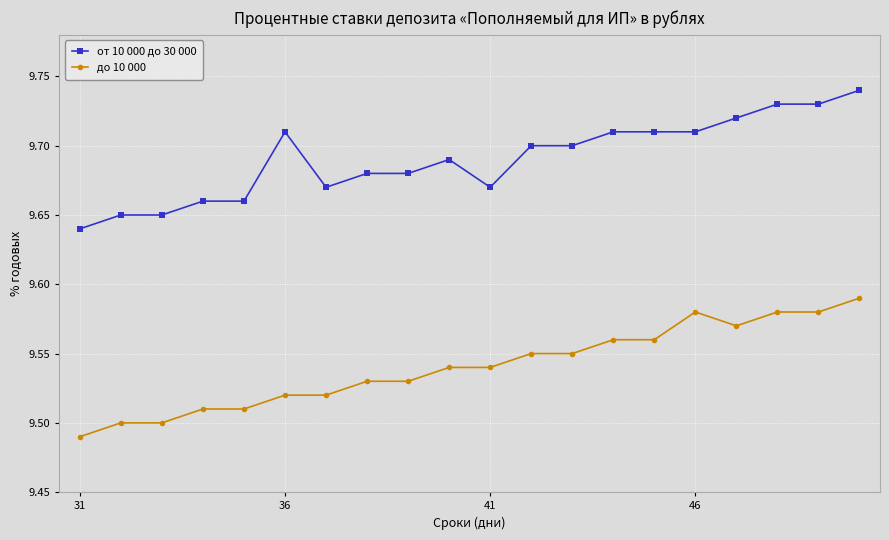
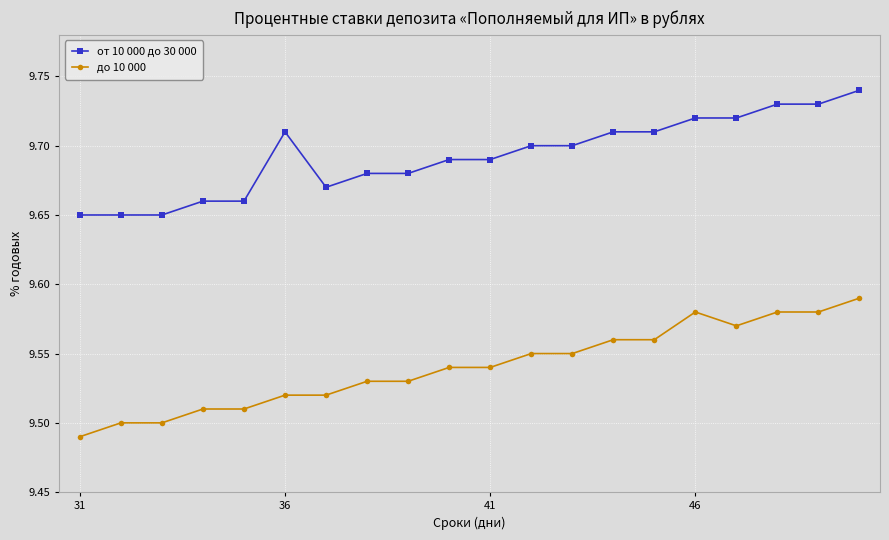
  {
    "от 10 000 до 30 000": {
-     "31": 9.64,
+     "31": 9.65,
      "36": 9.71,
-     "41": 9.67,
-     "46": 9.71
+     "41": 9.69,
+     "46": 9.72
    },
    "до 10 000": {
      "31": 9.49,
      "36": 9.52,
      "41": 9.54,
      "46": 9.58
    }
  }
